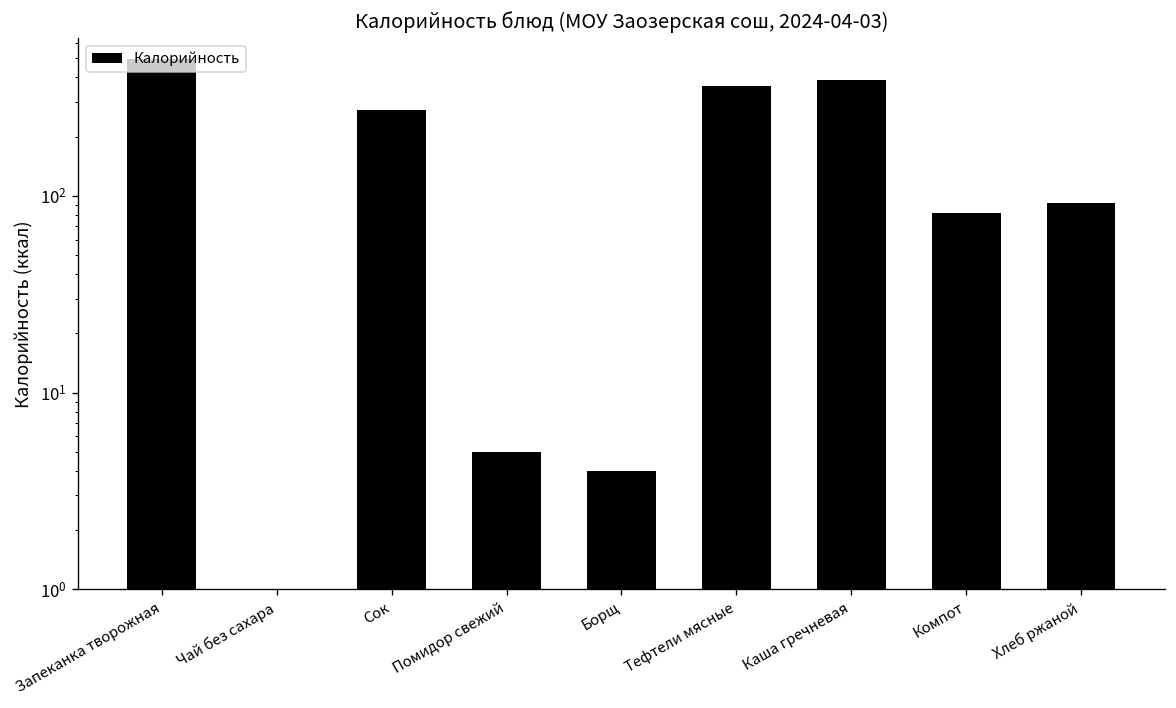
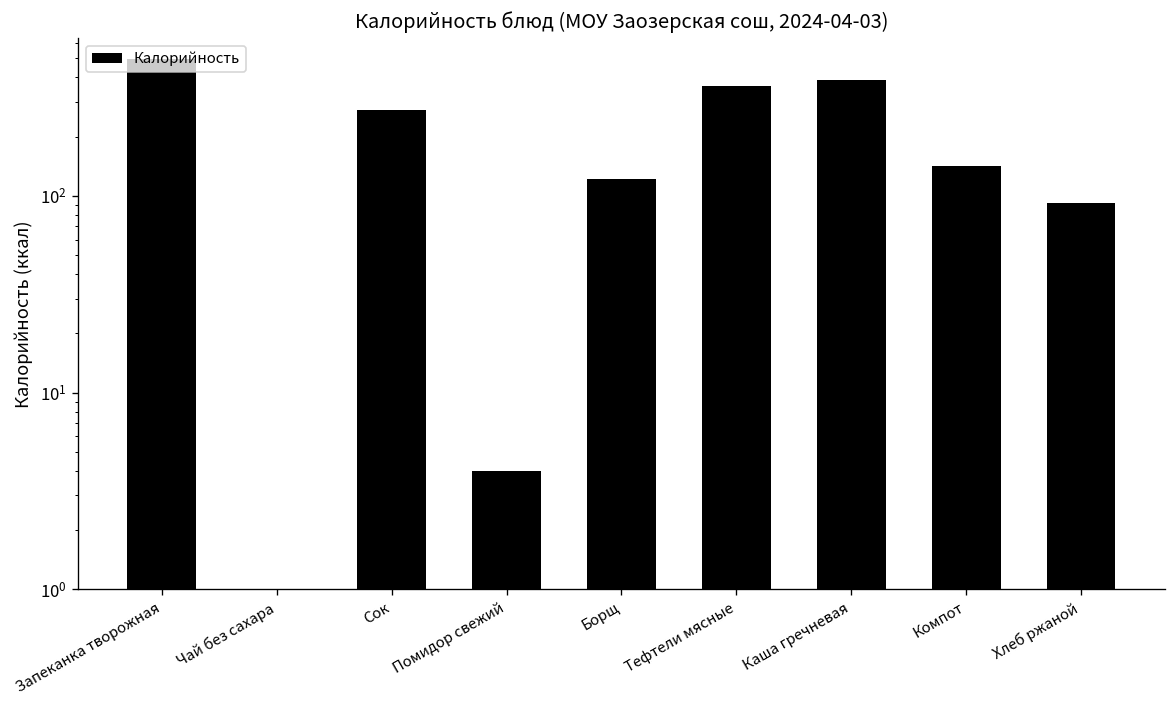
  {
    "Сок": 270,
-   "Помидор свежий": 5,
-   "Борщ": 4,
+   "Помидор свежий": 4,
+   "Борщ": 120,
    "Тефтели мясные": 360,
    "Каша гречневая": 390,
-   "Компот": 80,
+   "Компот": 140,
    "Хлеб ржаной": 90
  }
